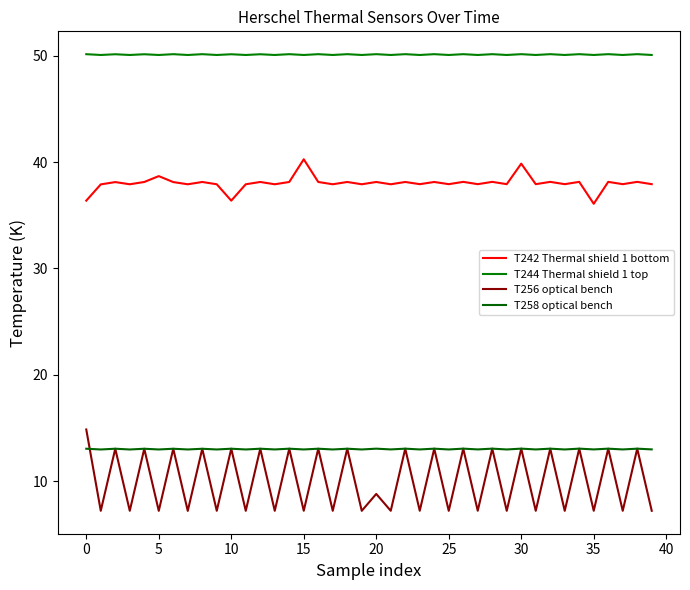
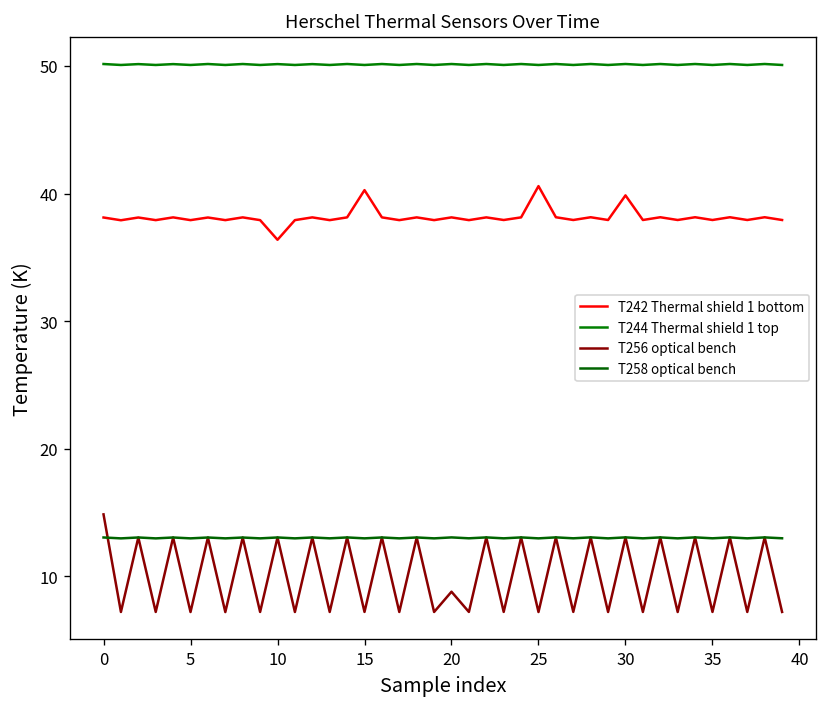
  {
    "T242 Thermal shield 1 bottom": {
-     "0": 36.4,
-     "5": 38.7,
+     "0": 38.1,
+     "5": 37.9,
      "10": 36.4,
      "15": 40.3,
      "20": 38.1,
-     "25": 37.9,
+     "25": 40.6,
      "30": 39.9,
-     "35": 36.1
+     "35": 37.9
    },
    "T256 optical bench": {
      "0": 14.9,
      "5": 7.2,
      "15": 7.2,
      "20": 8.8,
      "25": 7.2,
      "35": 7.2
    }
  }
